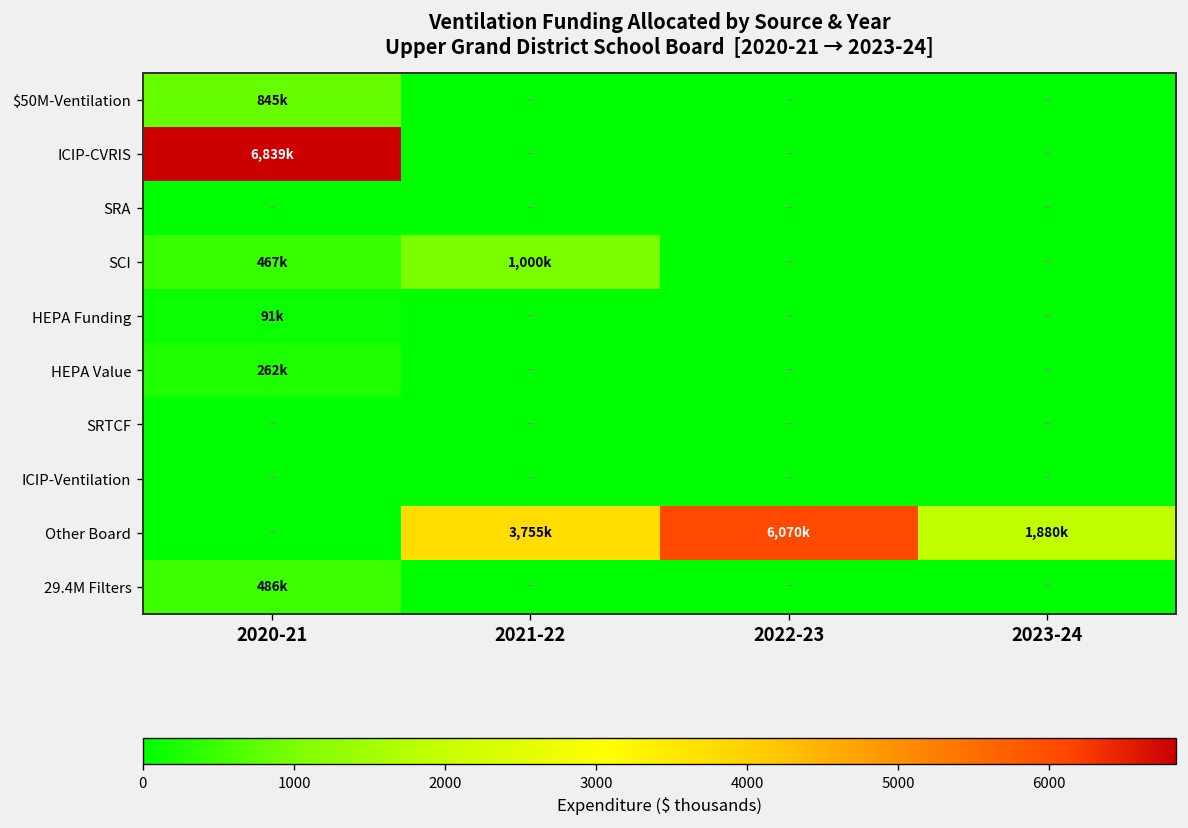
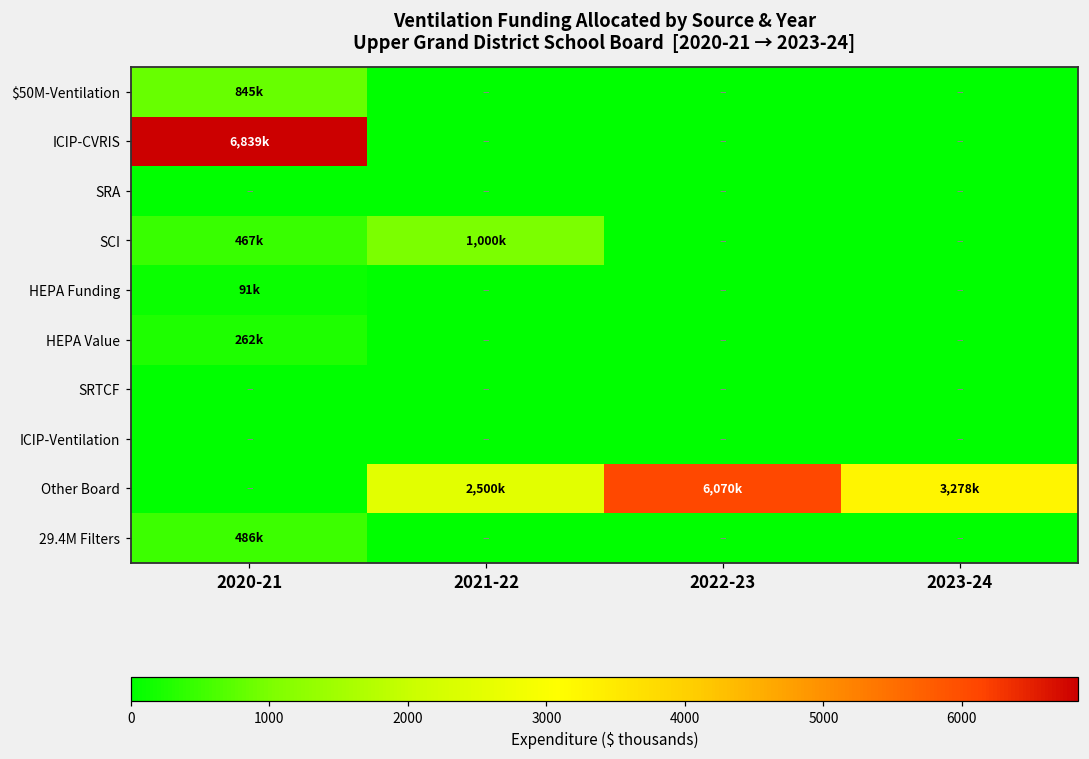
  {
    "$50M-Ventilation": {
      "2020-21": "845k"
    },
    "ICIP-CVRIS": {
      "2020-21": "6,839k"
    },
    "SCI": {
      "2020-21": "467k",
      "2021-22": "1,000k"
    },
    "HEPA Funding": {
      "2020-21": "91k"
    },
    "HEPA Value": {
      "2020-21": "262k"
    },
    "Other Board": {
-     "2021-22": "3,755k",
+     "2021-22": "2,500k",
      "2022-23": "6,070k",
-     "2023-24": "1,880k"
+     "2023-24": "3,278k"
    },
    "29.4M Filters": {
      "2020-21": "486k"
    }
  }
